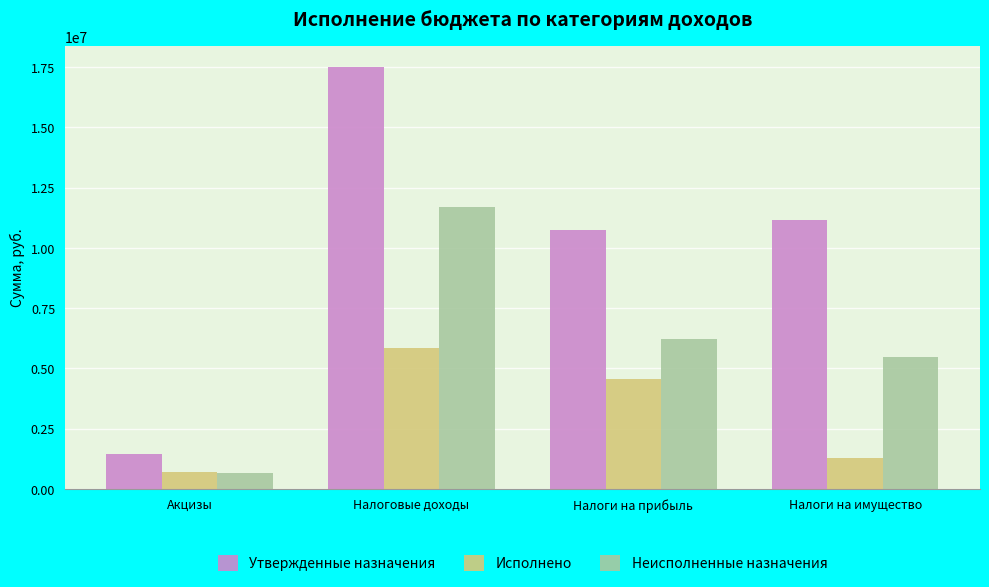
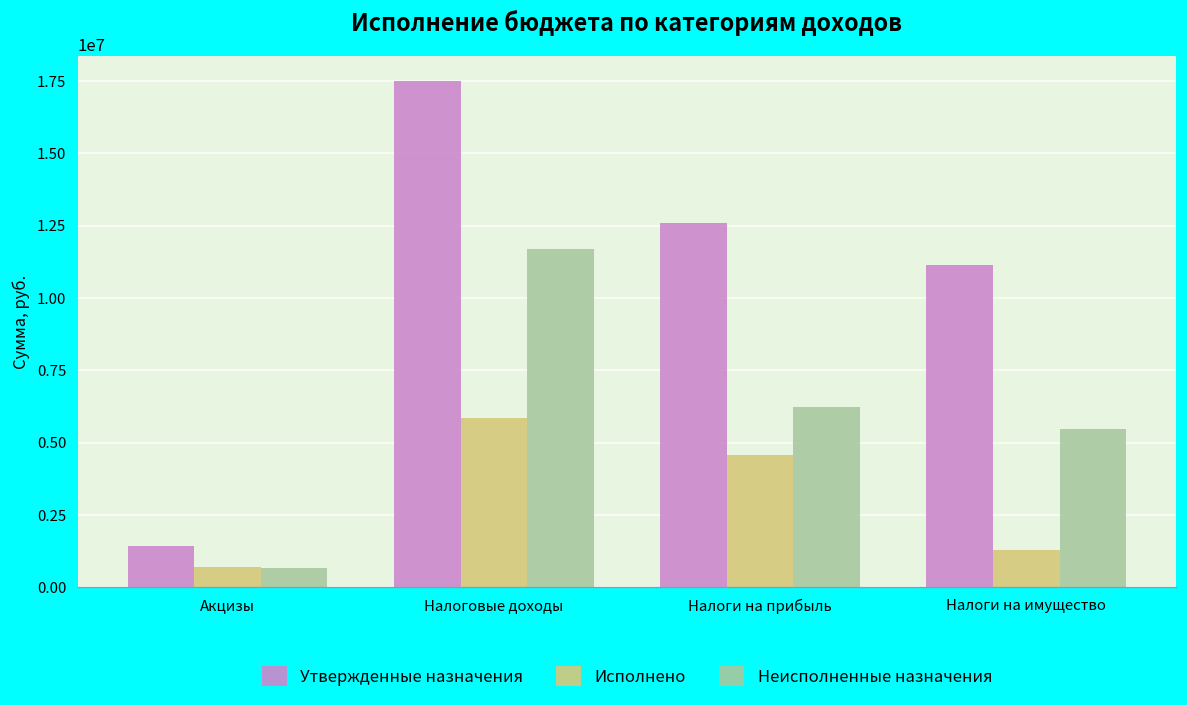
  {
    "Утвержденные назначения": {
      "Акцизы": 1400000,
      "Налоговые доходы": 17500000,
-     "Налоги на прибыль": 10700000,
+     "Налоги на прибыль": 12600000,
      "Налоги на имущество": 11100000
    }
  }
